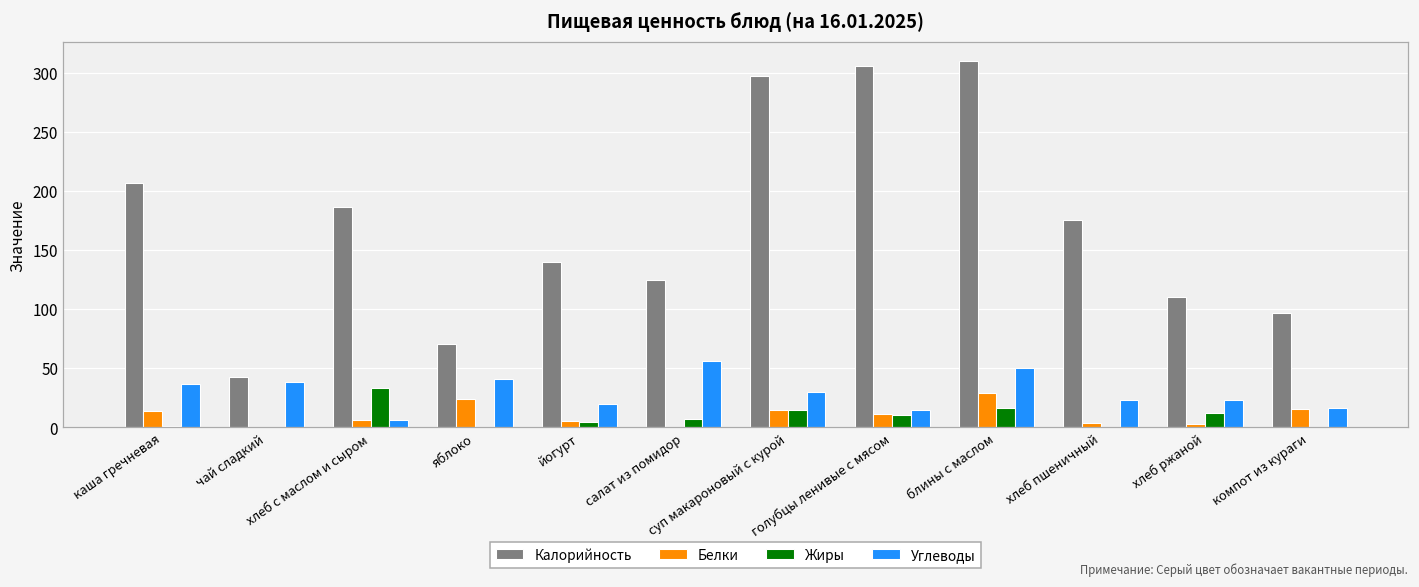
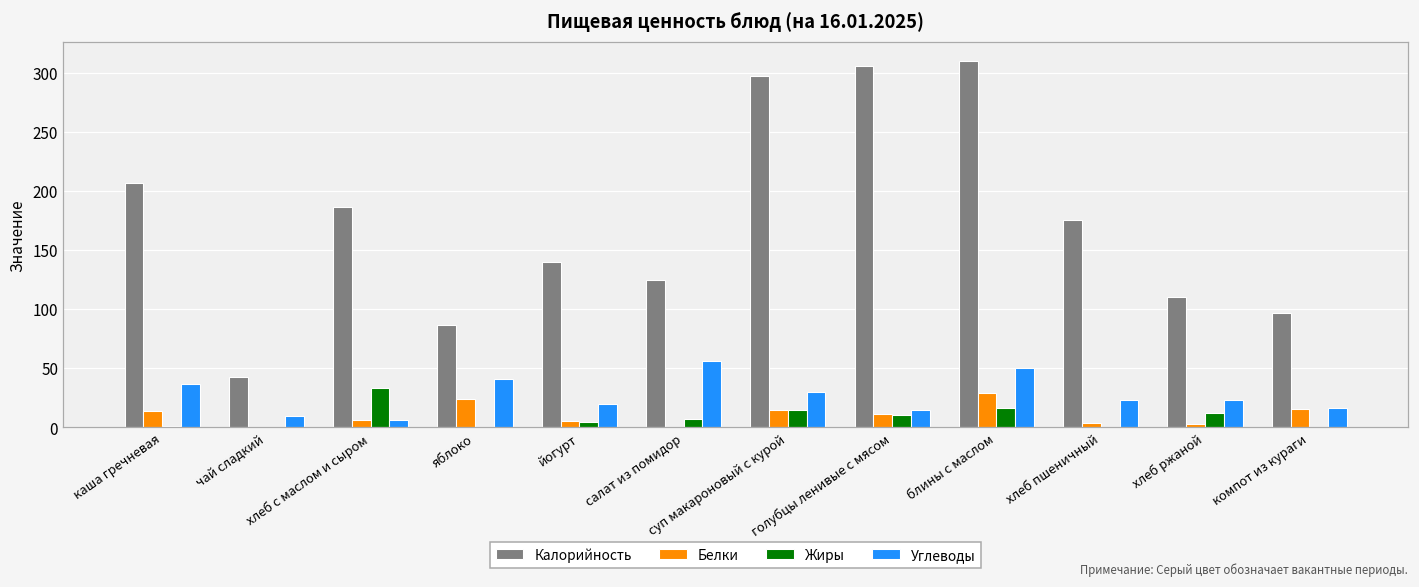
  {
    "Калорийность": {
      "каша гречневая": 206,
      "чай сладкий": 42,
      "хлеб с маслом и сыром": 186,
-     "яблоко": 71,
+     "яблоко": 87,
      "йогурт": 140,
      "салат из помидор": 124,
      "суп макароновый с курой": 298,
      "голубцы ленивые с мясом": 306,
      "блины с маслом": 310,
      "хлеб пшеничный": 176,
      "хлеб ржаной": 111,
      "компот из кураги": 97
    },
    "Белки": {
      "каша гречневая": 14,
      "хлеб с маслом и сыром": 6,
      "яблоко": 24,
      "йогурт": 5,
      "суп макароновый с курой": 15,
      "голубцы ленивые с мясом": 11,
      "блины с маслом": 29,
      "хлеб пшеничный": 4,
      "хлеб ржаной": 3,
      "компот из кураги": 16
    },
    "Жиры": {
      "чай сладкий": 0,
      "хлеб с маслом и сыром": 33,
      "йогурт": 5,
      "салат из помидор": 7,
      "суп макароновый с курой": 15,
      "голубцы ленивые с мясом": 10,
      "блины с маслом": 17,
      "хлеб ржаной": 12,
      "компот из кураги": 0
    },
    "Углеводы": {
      "каша гречневая": 37,
-     "чай сладкий": 38,
+     "чай сладкий": 10,
      "хлеб с маслом и сыром": 6,
      "яблоко": 41,
      "йогурт": 20,
      "салат из помидор": 56,
      "суп макароновый с курой": 30,
      "голубцы ленивые с мясом": 15,
      "блины с маслом": 51,
      "хлеб пшеничный": 23,
      "хлеб ржаной": 23,
      "компот из кураги": 16
    }
  }
